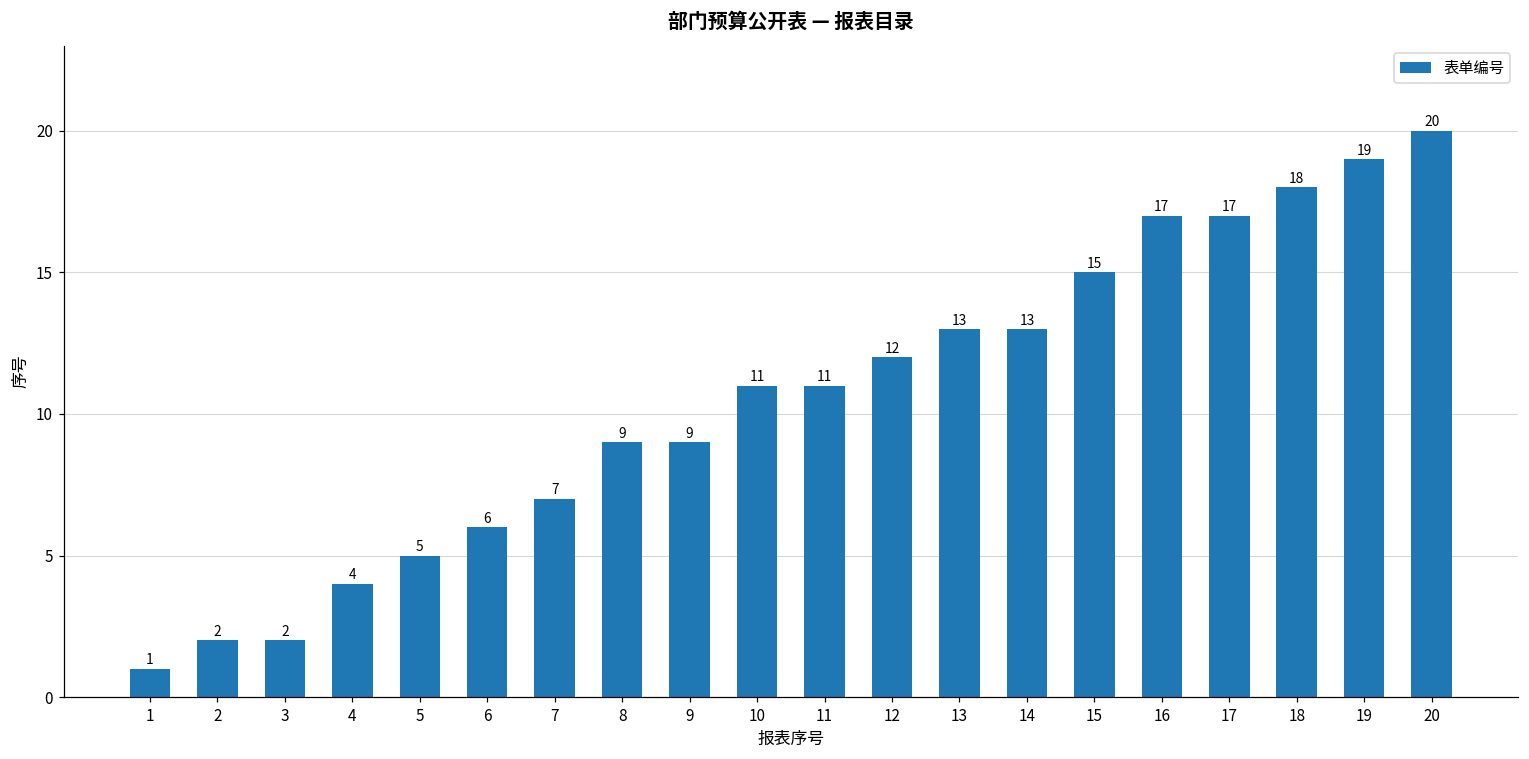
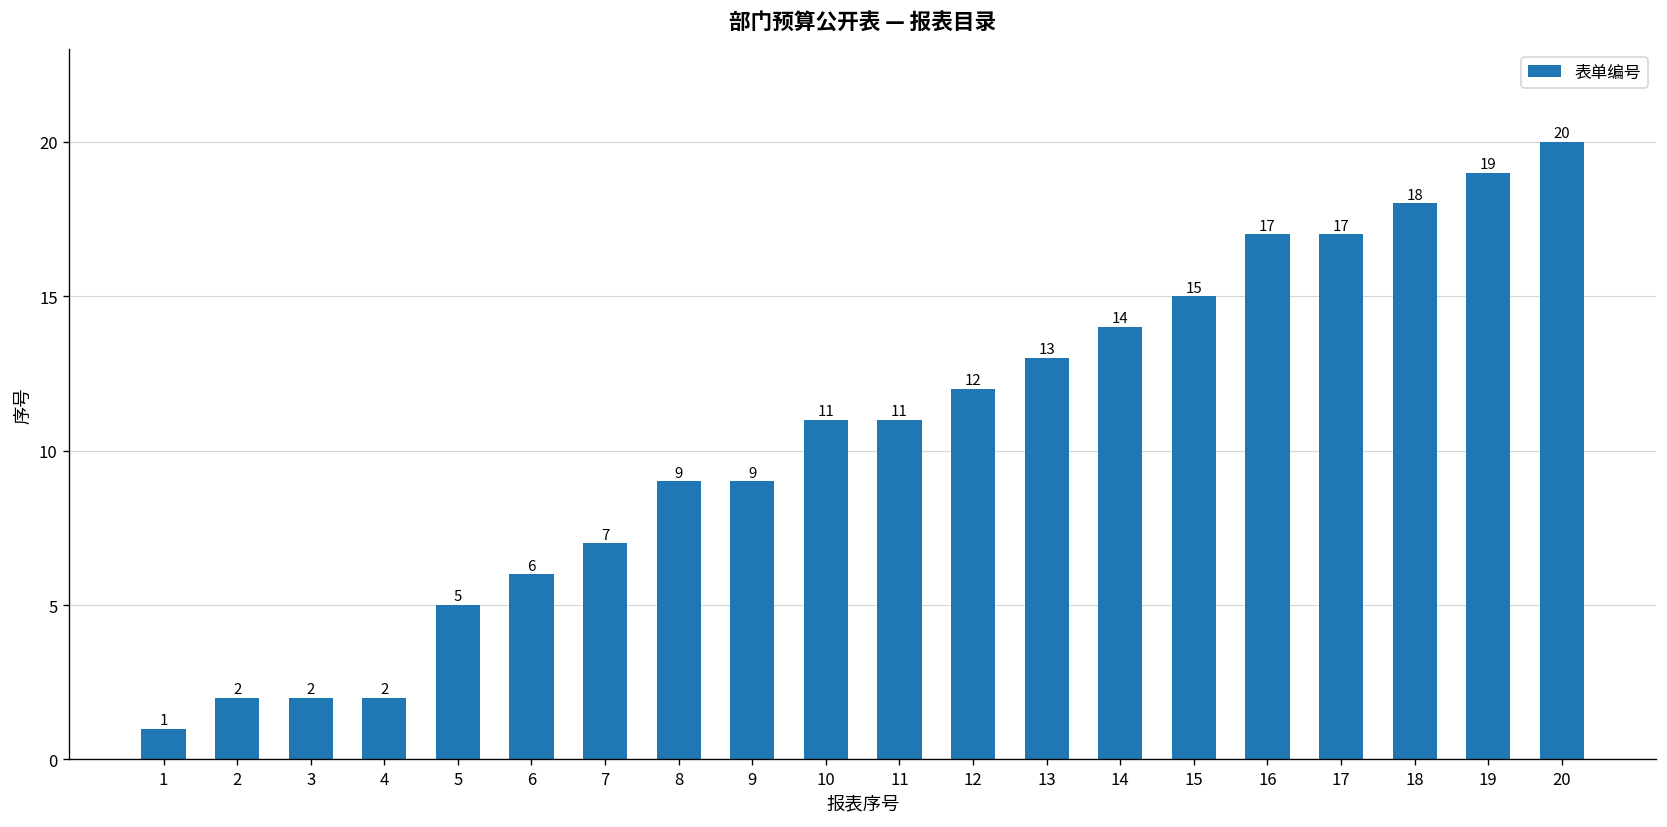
  {
    "1": 1,
    "2": 2,
    "3": 2,
-   "4": 4,
+   "4": 2,
    "5": 5,
    "6": 6,
    "7": 7,
    "8": 9,
    "9": 9,
    "10": 11,
    "11": 11,
    "12": 12,
    "13": 13,
-   "14": 13,
+   "14": 14,
    "15": 15,
    "16": 17,
    "17": 17,
    "18": 18,
    "19": 19,
    "20": 20
  }
